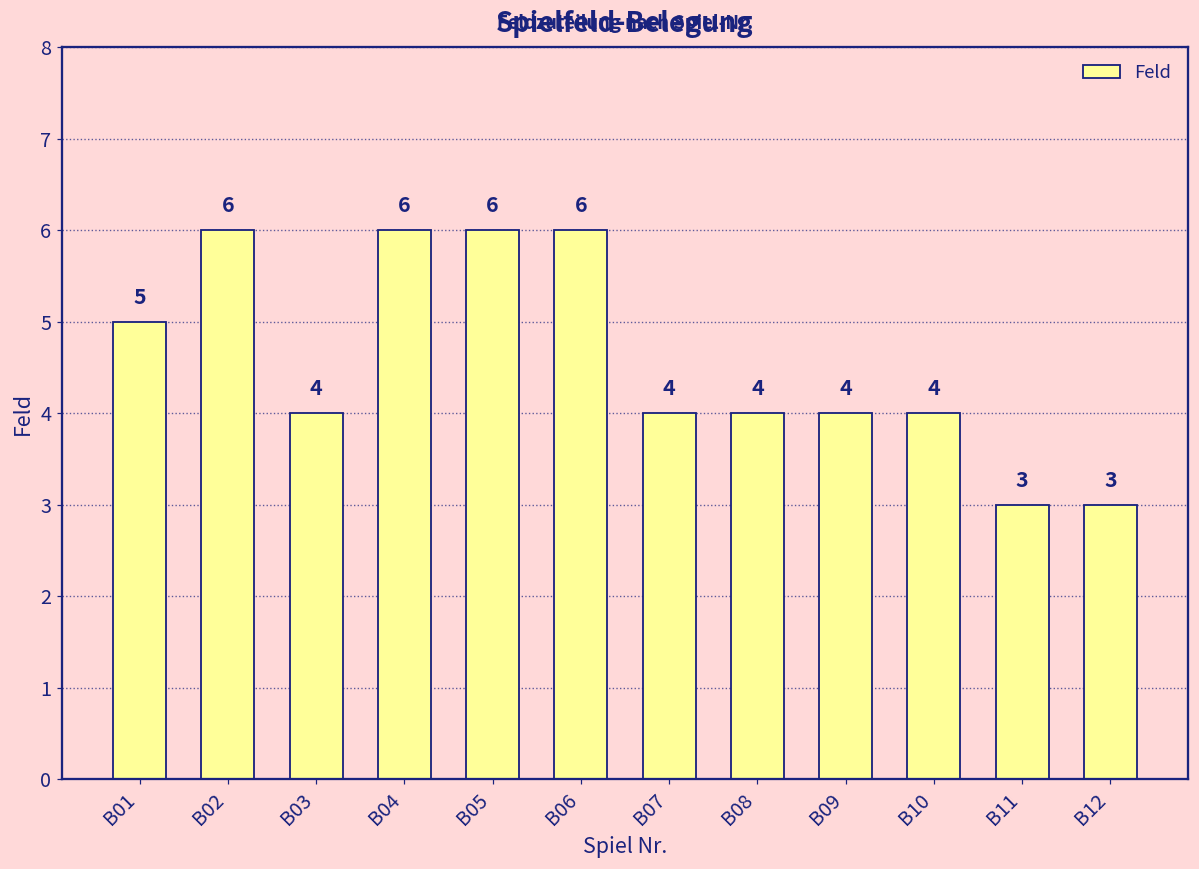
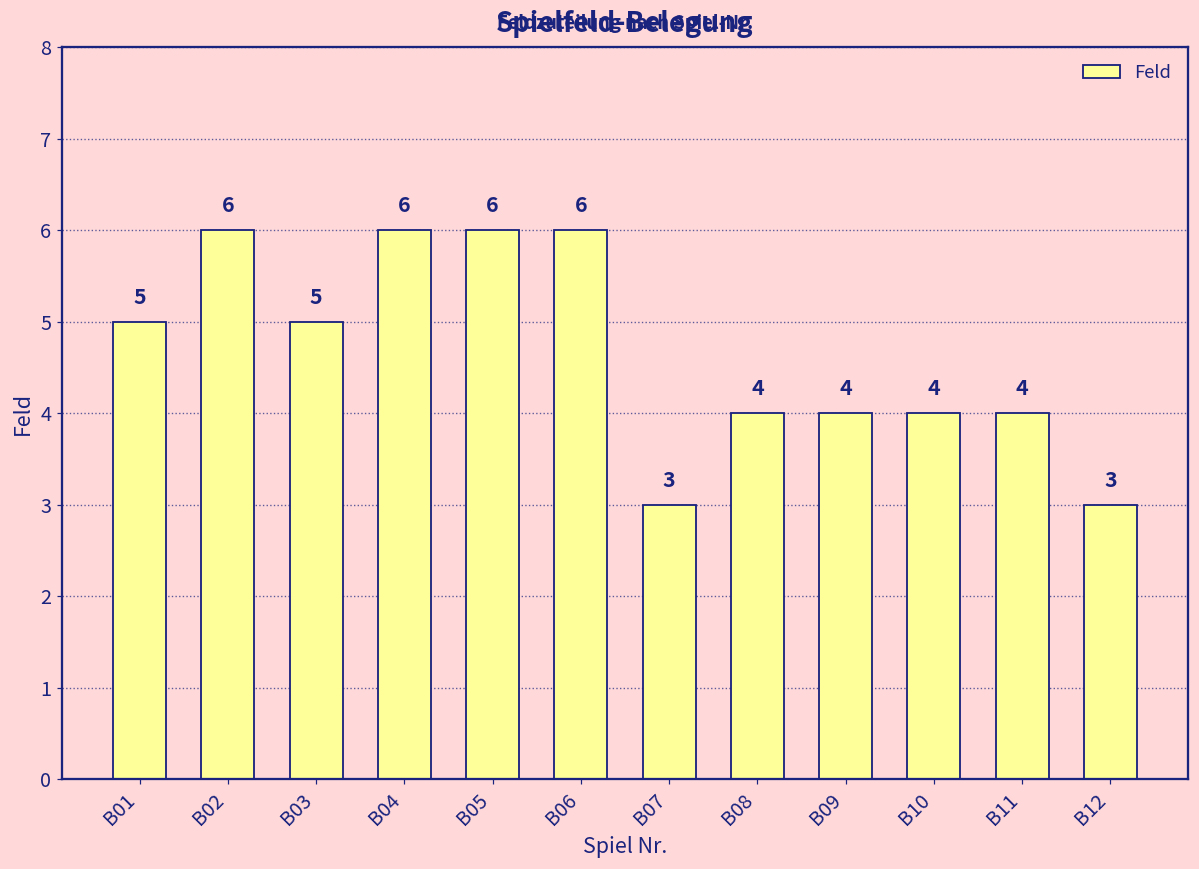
  {
    "B01": 5,
    "B02": 6,
-   "B03": 4,
+   "B03": 5,
    "B04": 6,
    "B05": 6,
    "B06": 6,
-   "B07": 4,
+   "B07": 3,
    "B08": 4,
    "B09": 4,
    "B10": 4,
-   "B11": 3,
+   "B11": 4,
    "B12": 3
  }
